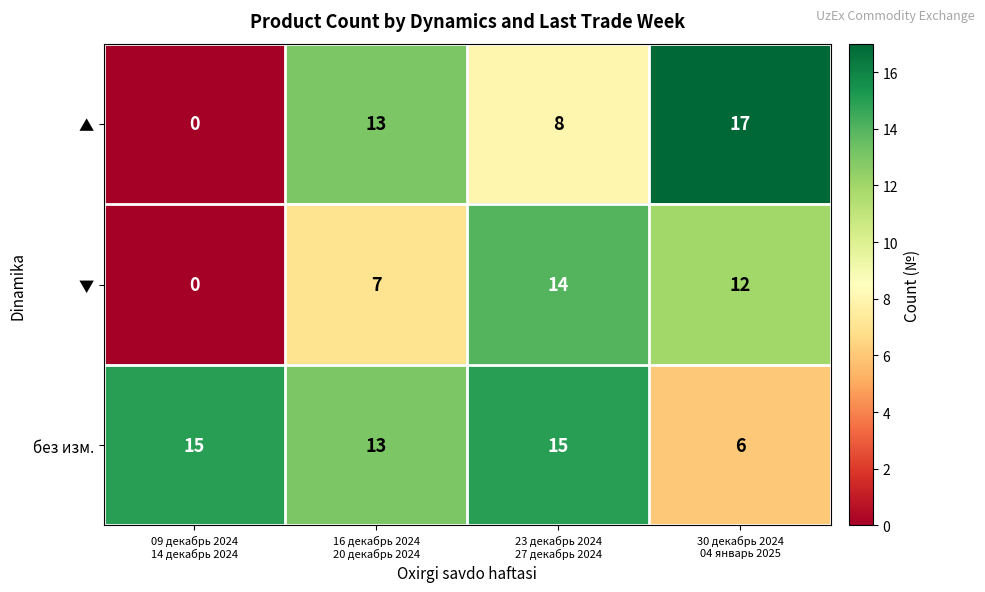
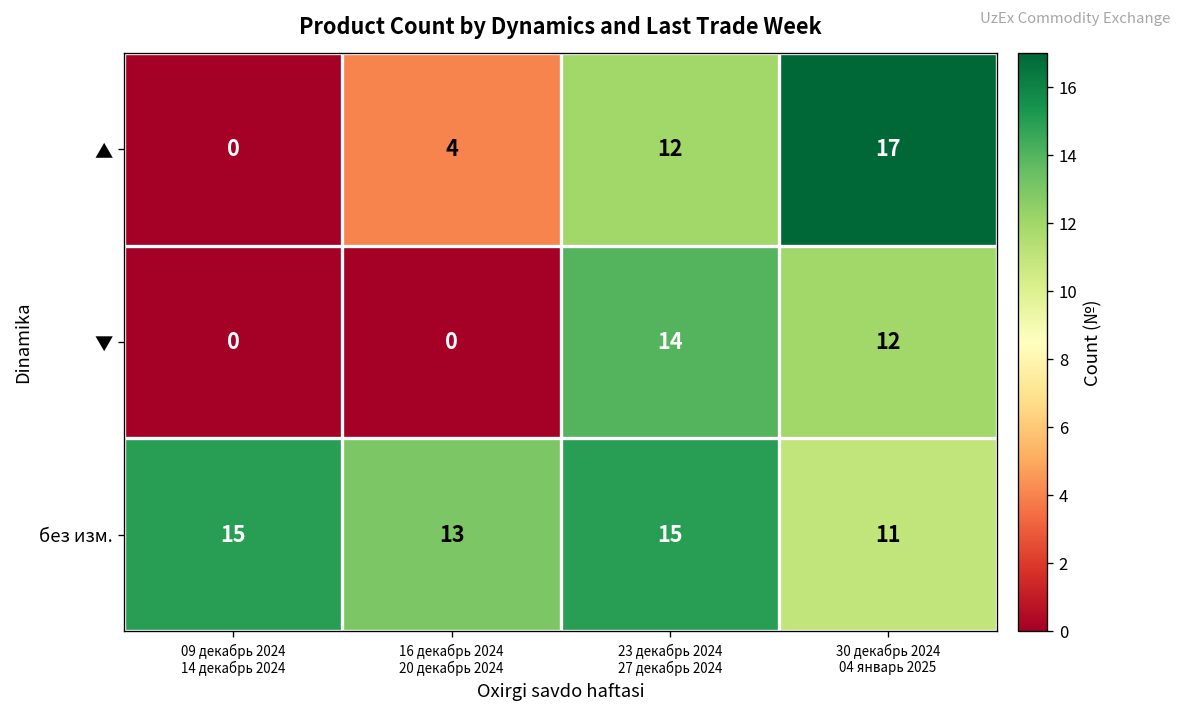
  {
    "▲": {
      "09 декабрь 2024 14 декабрь 2024": 0,
-     "16 декабрь 2024 20 декабрь 2024": 13,
-     "23 декабрь 2024 27 декабрь 2024": 8,
+     "16 декабрь 2024 20 декабрь 2024": 4,
+     "23 декабрь 2024 27 декабрь 2024": 12,
      "30 декабрь 2024 04 январь 2025": 17
    },
    "▼": {
      "09 декабрь 2024 14 декабрь 2024": 0,
-     "16 декабрь 2024 20 декабрь 2024": 7,
+     "16 декабрь 2024 20 декабрь 2024": 0,
      "23 декабрь 2024 27 декабрь 2024": 14,
      "30 декабрь 2024 04 январь 2025": 12
    },
    "без изм.": {
      "09 декабрь 2024 14 декабрь 2024": 15,
      "16 декабрь 2024 20 декабрь 2024": 13,
      "23 декабрь 2024 27 декабрь 2024": 15,
-     "30 декабрь 2024 04 январь 2025": 6
+     "30 декабрь 2024 04 январь 2025": 11
    }
  }
